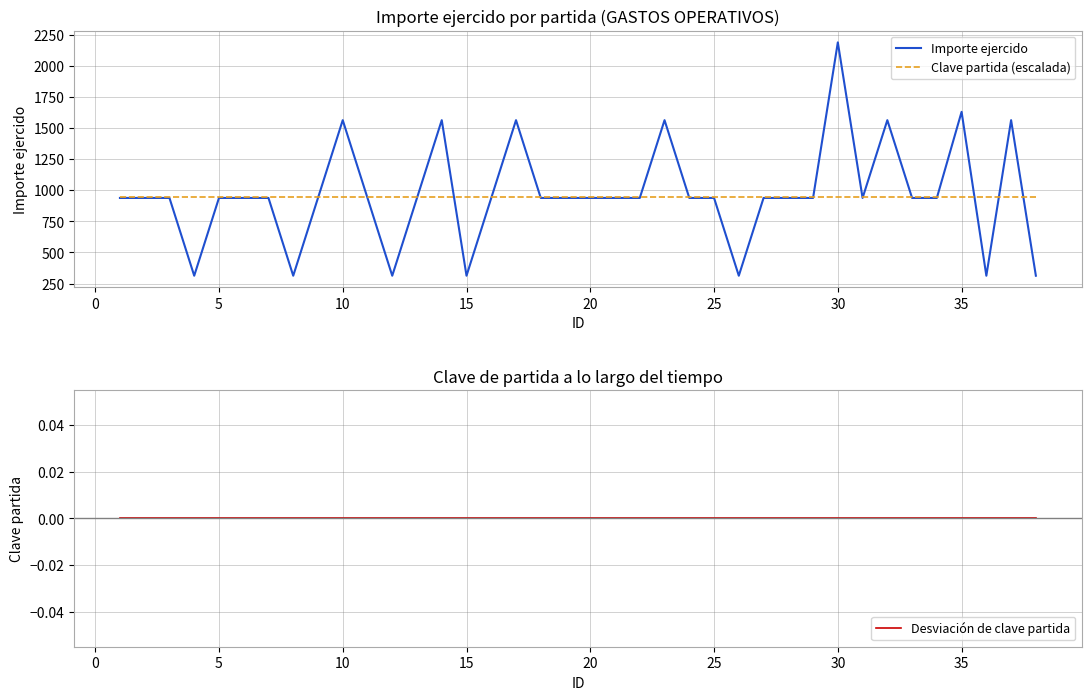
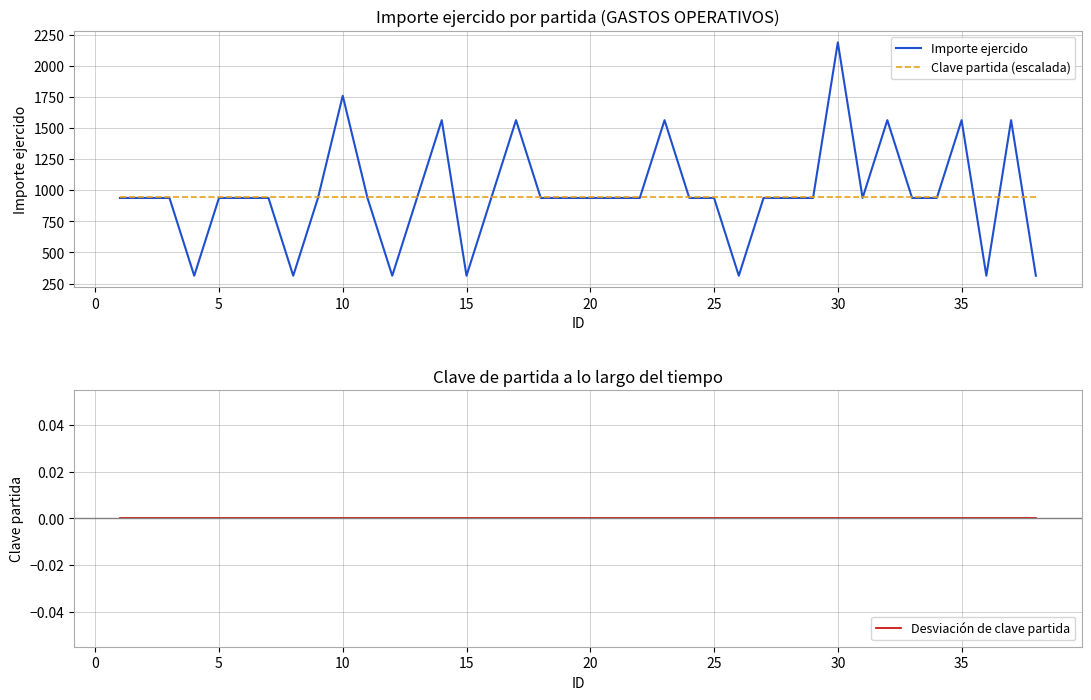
  {
    "Importe ejercido por partida (GASTOS OPERATIVOS)": {
      "Importe ejercido": {
-       "10": 1560,
+       "10": 1760,
        "15": 310,
        "30": 2190,
-       "35": 1630
+       "35": 1560
      },
      "Clave partida (escalada)": {
        "10": 950,
        "15": 950,
        "30": 950,
        "35": 950
      }
    },
    "Clave de partida a lo largo del tiempo": {
      "5": 0.000,
      "10": 0.000,
      "15": 0.000,
      "20": 0.000,
      "25": 0.000,
      "30": 0.000,
      "35": 0.000
    }
  }
